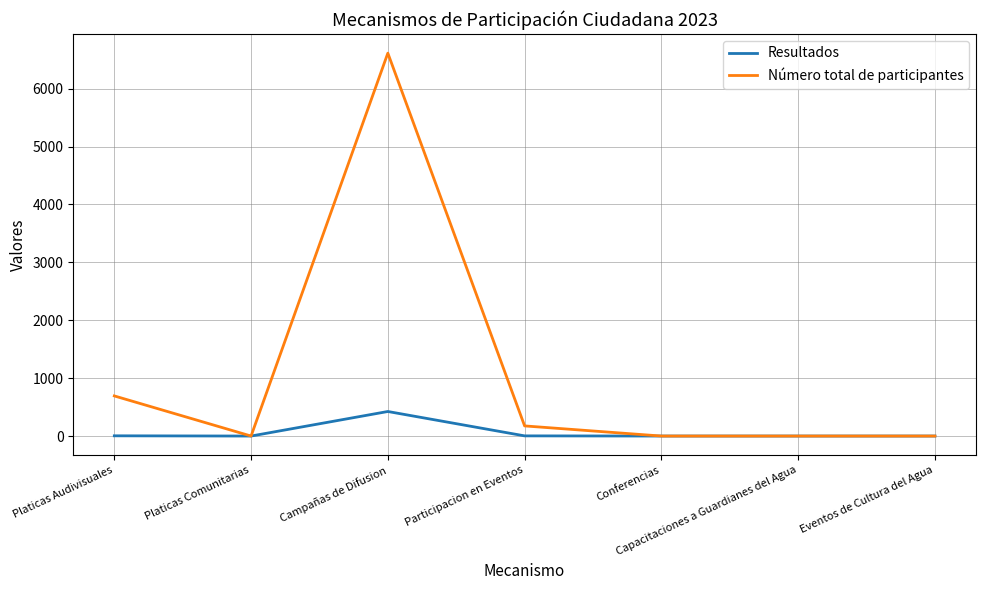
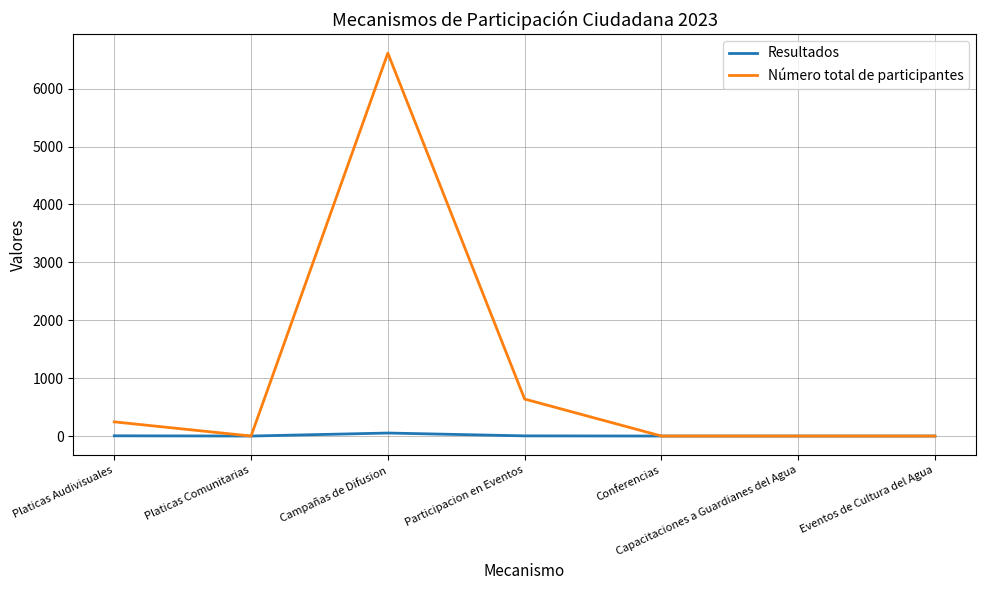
  {
    "Resultados": {
      "Platicas Audivisuales": 0,
-     "Campañas de Difusion": 400,
+     "Campañas de Difusion": 100,
      "Participacion en Eventos": 0
    },
    "Número total de participantes": {
-     "Platicas Audivisuales": 700,
+     "Platicas Audivisuales": 200,
      "Campañas de Difusion": 6600,
-     "Participacion en Eventos": 200
+     "Participacion en Eventos": 600
    }
  }
